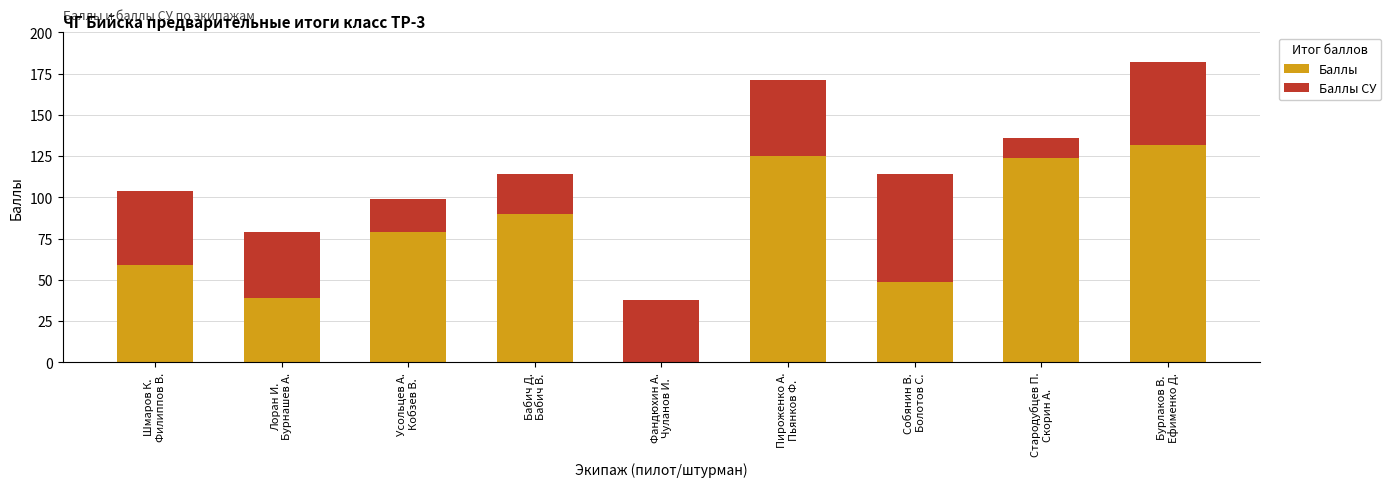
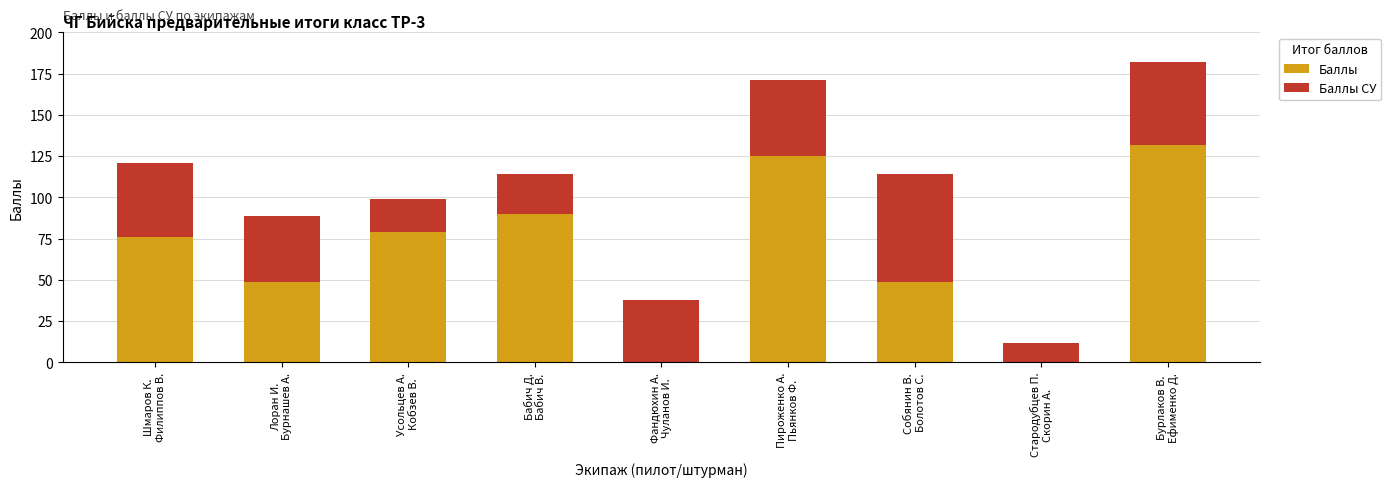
  {
    "Баллы": {
-     "Шмаров К. Филиппов В.": 59,
-     "Лоран И. Бурнашев А.": 39,
+     "Шмаров К. Филиппов В.": 76,
+     "Лоран И. Бурнашев А.": 49,
      "Усольцев А. Кобзев В.": 79,
      "Бабич Д. Бабич В.": 90,
      "Фандюхин А. Чуланов И.": 0,
      "Пироженко А. Пьянков Ф.": 125,
      "Собянин В. Болотов С.": 49,
-     "Стародубцев П. Скорин А.": 124,
+     "Стародубцев П. Скорин А.": 0,
      "Бурлаков В. Ефименко Д.": 132
    },
    "Баллы СУ": {
      "Шмаров К. Филиппов В.": 45,
      "Лоран И. Бурнашев А.": 40,
      "Усольцев А. Кобзев В.": 20,
      "Бабич Д. Бабич В.": 24,
      "Фандюхин А. Чуланов И.": 38,
      "Пироженко А. Пьянков Ф.": 46,
      "Собянин В. Болотов С.": 65,
      "Стародубцев П. Скорин А.": 12,
      "Бурлаков В. Ефименко Д.": 50
    }
  }
